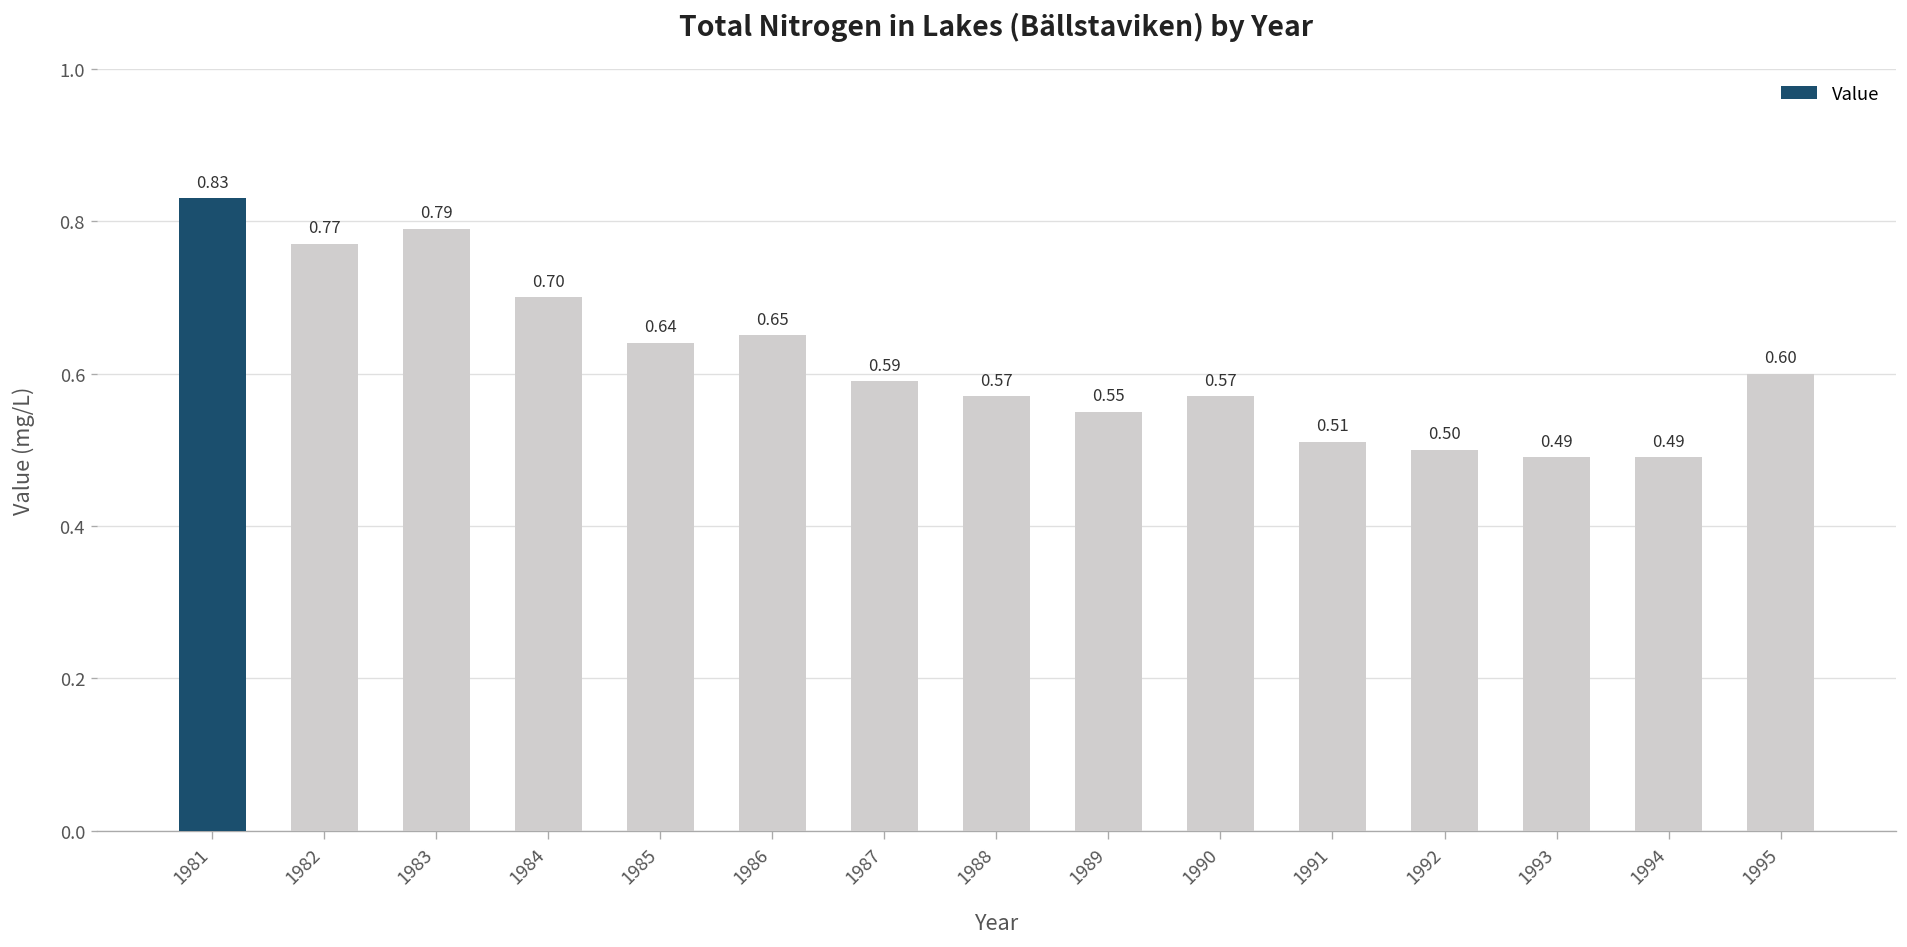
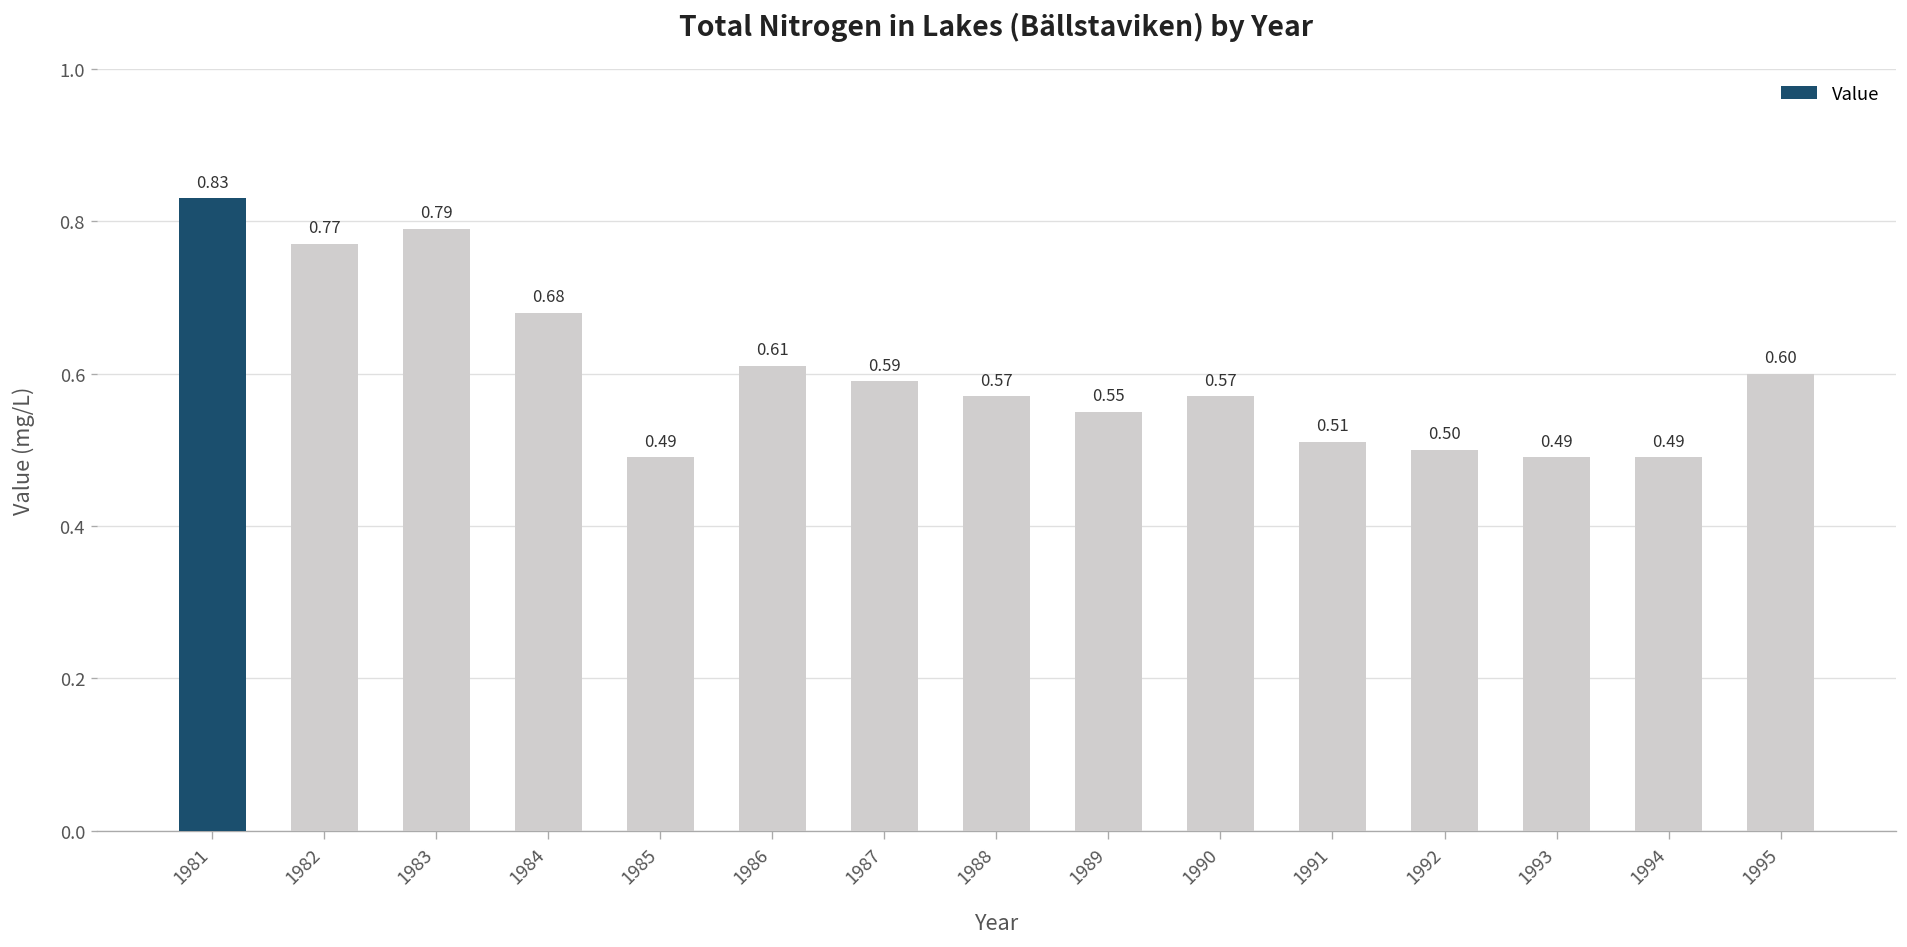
  {
    "1981": 0.83,
    "1982": 0.77,
    "1983": 0.79,
-   "1984": 0.70,
-   "1985": 0.64,
-   "1986": 0.65,
+   "1984": 0.68,
+   "1985": 0.49,
+   "1986": 0.61,
    "1987": 0.59,
    "1988": 0.57,
    "1989": 0.55,
    "1990": 0.57,
    "1991": 0.51,
    "1992": 0.50,
    "1993": 0.49,
    "1994": 0.49,
    "1995": 0.60
  }
